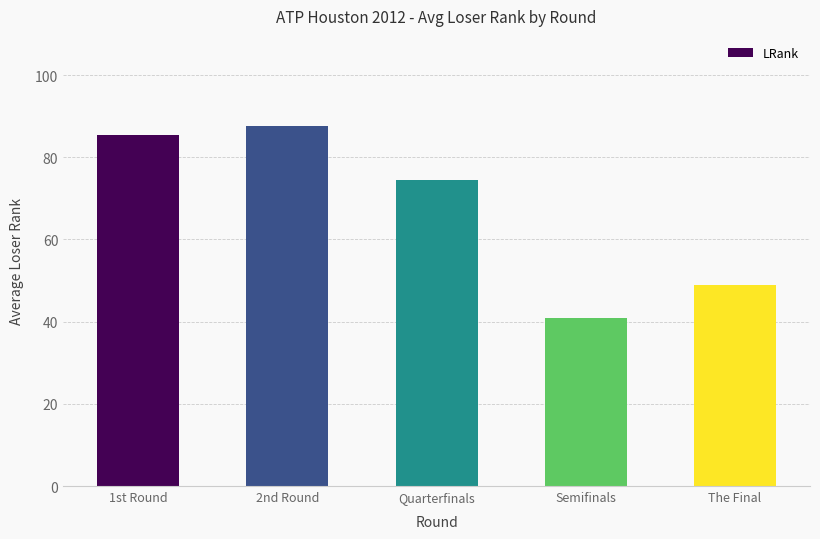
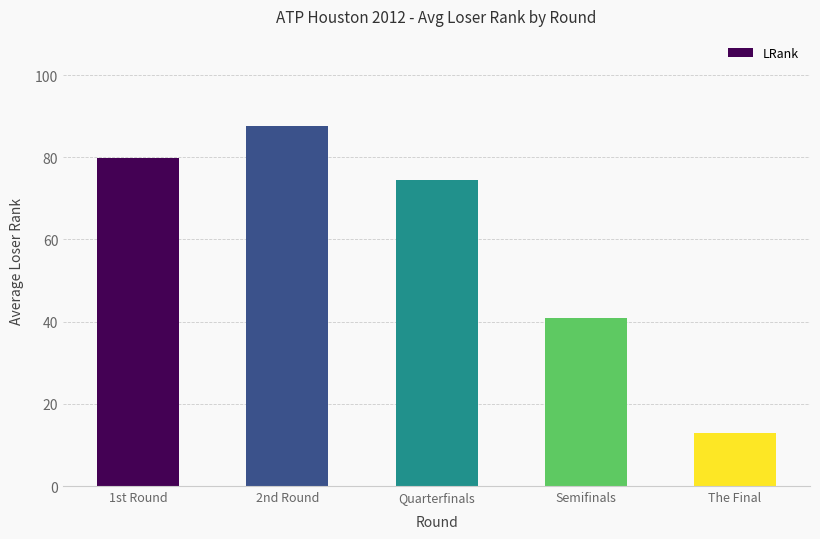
  {
-   "1st Round": 85,
+   "1st Round": 80,
    "2nd Round": 88,
    "Quarterfinals": 75,
    "Semifinals": 41,
-   "The Final": 49
+   "The Final": 13
  }
